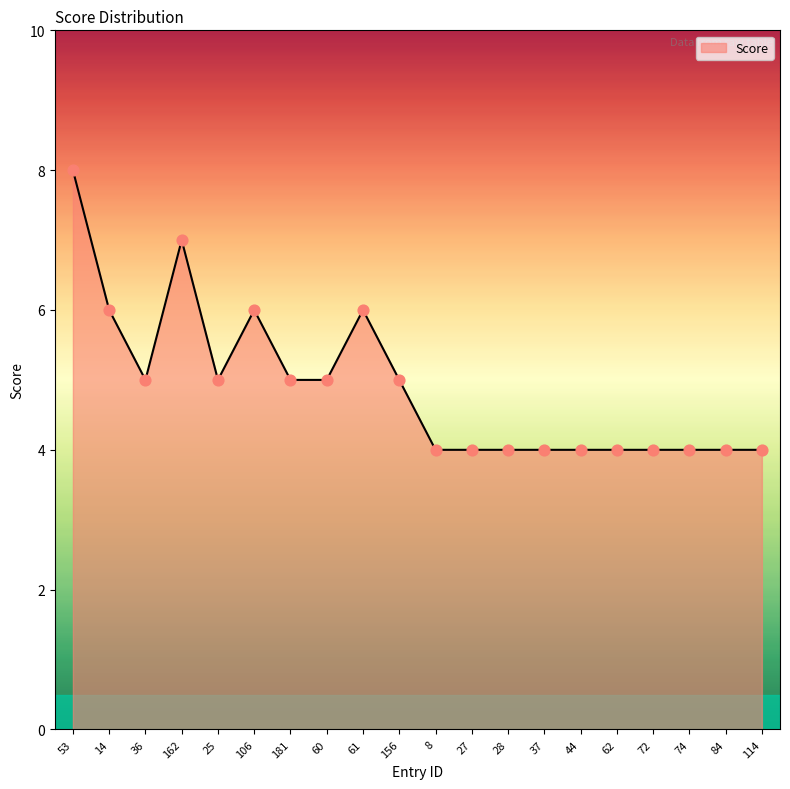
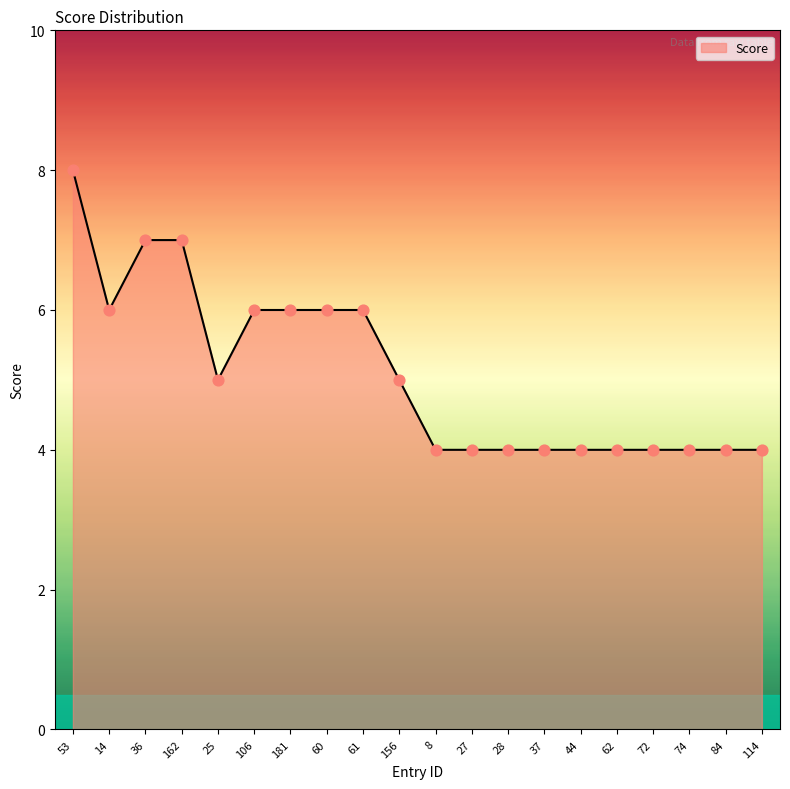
  {
    "53": 8,
    "14": 6,
-   "36": 5,
+   "36": 7,
    "162": 7,
    "25": 5,
    "106": 6,
-   "181": 5,
-   "60": 5,
+   "181": 6,
+   "60": 6,
    "61": 6,
    "156": 5,
    "8": 4,
    "27": 4,
    "28": 4,
    "37": 4,
    "44": 4,
    "62": 4,
    "72": 4,
    "74": 4,
    "84": 4,
    "114": 4
  }
